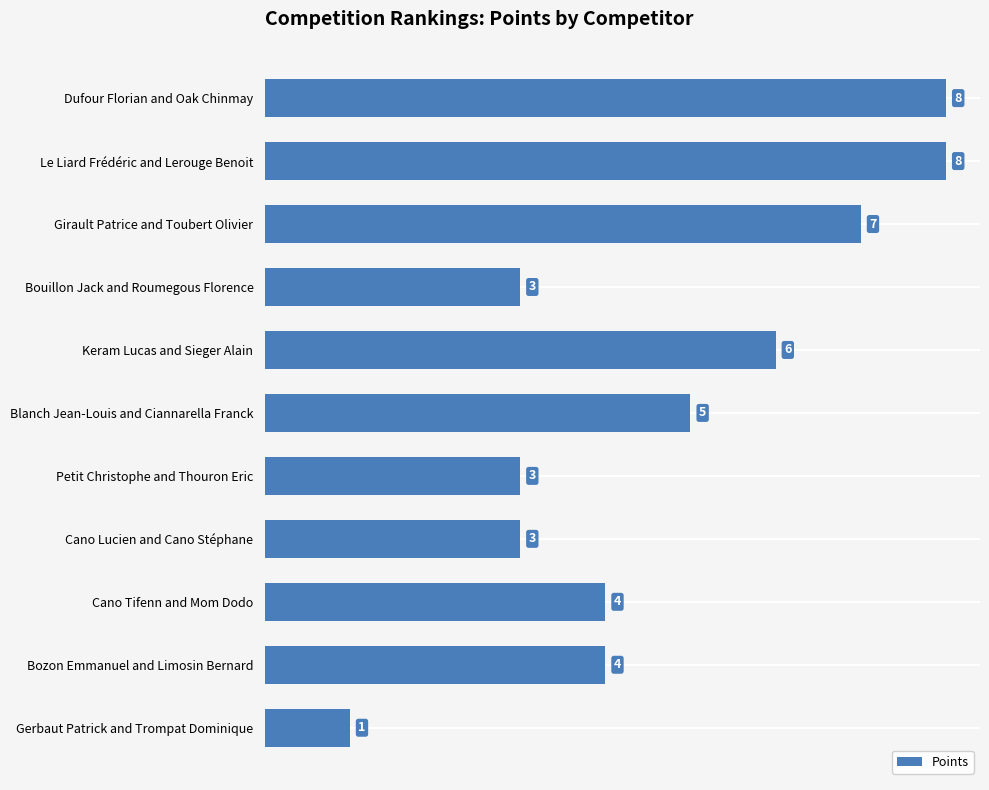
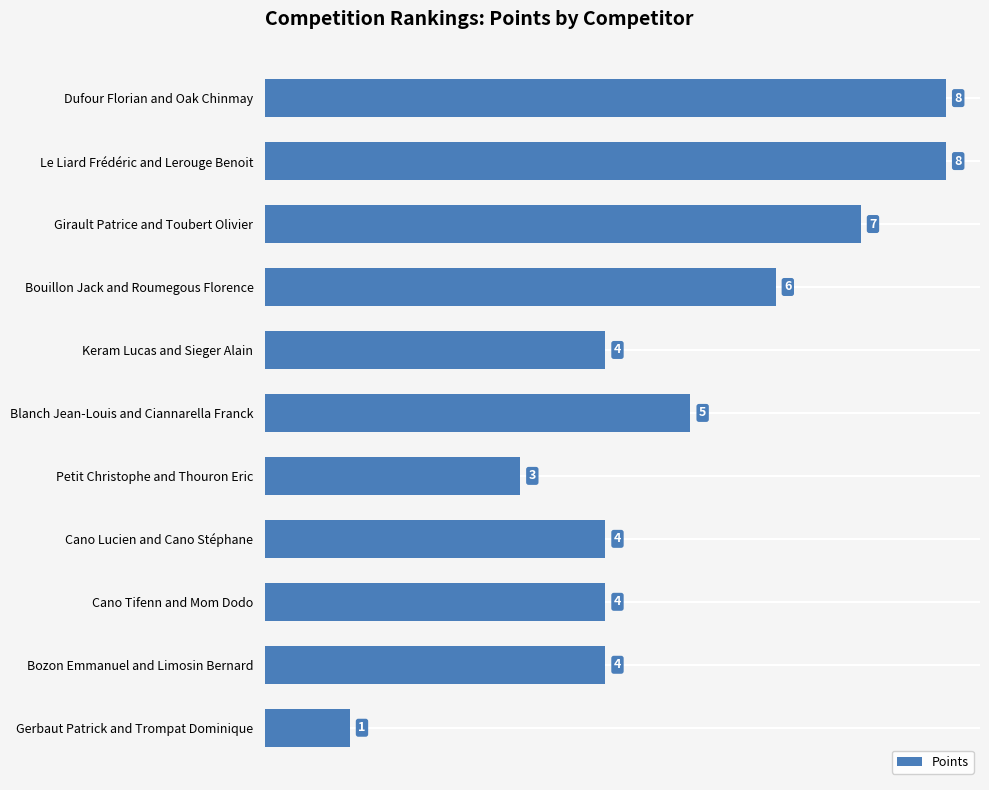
  {
-   "Bouillon Jack and Roumegous Florence": 3,
-   "Keram Lucas and Sieger Alain": 6,
-   "Cano Lucien and Cano Stéphane": 3
+   "Bouillon Jack and Roumegous Florence": 6,
+   "Keram Lucas and Sieger Alain": 4,
+   "Cano Lucien and Cano Stéphane": 4
  }
